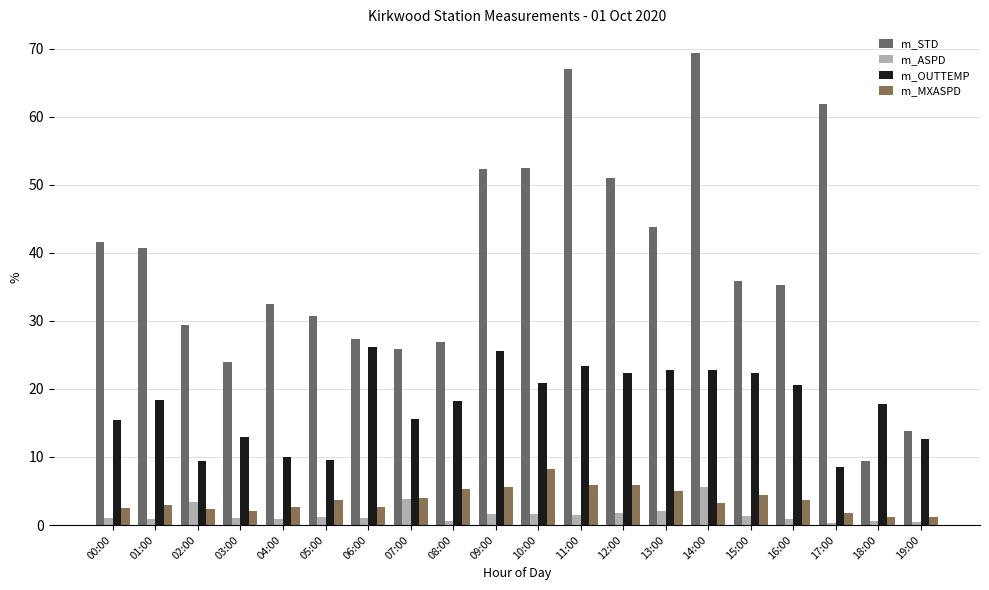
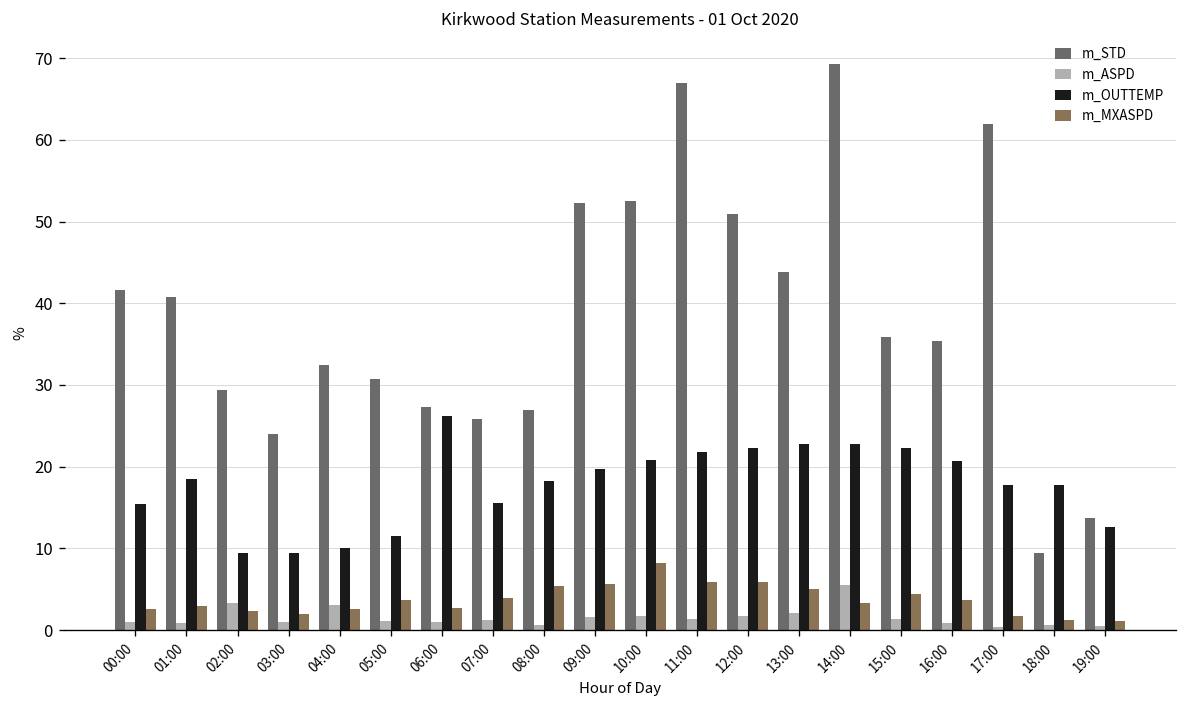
  {
    "m_ASPD": {
      "00:00": 1,
      "01:00": 1,
      "02:00": 3,
      "03:00": 1,
-     "04:00": 1,
+     "04:00": 3,
      "05:00": 1,
      "06:00": 1,
-     "07:00": 4,
+     "07:00": 1,
      "08:00": 1,
      "09:00": 2,
      "10:00": 2,
      "11:00": 1,
      "12:00": 2,
      "13:00": 2,
      "14:00": 6,
      "15:00": 1,
      "16:00": 1,
      "18:00": 1,
      "19:00": 0
    },
    "m_OUTTEMP": {
      "00:00": 15,
      "01:00": 18,
      "02:00": 9,
-     "03:00": 13,
+     "03:00": 9,
      "04:00": 10,
-     "05:00": 10,
+     "05:00": 11,
      "06:00": 26,
      "07:00": 16,
      "08:00": 18,
-     "09:00": 26,
+     "09:00": 20,
      "10:00": 21,
-     "11:00": 23,
+     "11:00": 22,
      "12:00": 22,
      "13:00": 23,
      "14:00": 23,
      "15:00": 22,
      "16:00": 21,
-     "17:00": 8,
+     "17:00": 18,
      "18:00": 18,
      "19:00": 13
    }
  }
